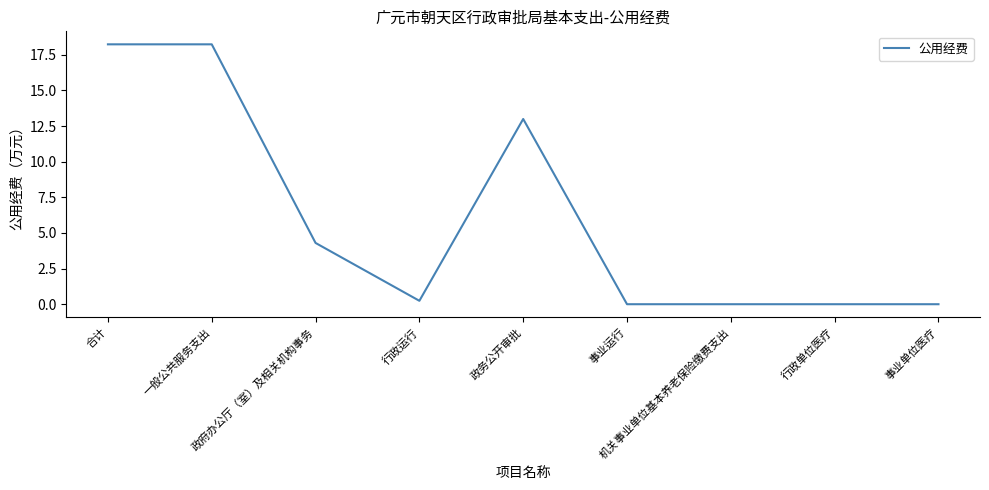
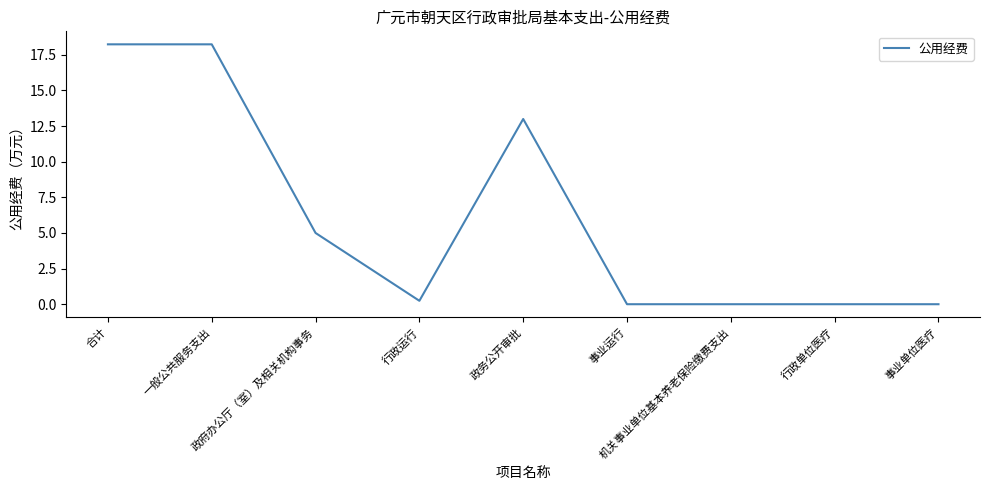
  {
    "合计": 18.2,
    "一般公共服务支出": 18.2,
-   "政府办公厅（室）及相关机构事务": 4.3,
+   "政府办公厅（室）及相关机构事务": 5.0,
    "行政运行": 0.2,
    "政务公开审批": 13.0,
    "事业运行": 0.0,
    "机关事业单位基本养老保险缴费支出": 0.0,
    "行政单位医疗": 0.0,
    "事业单位医疗": 0.0
  }
